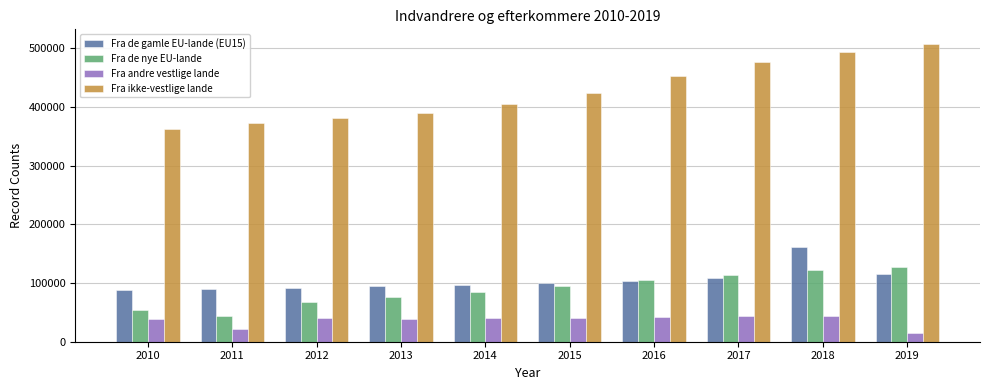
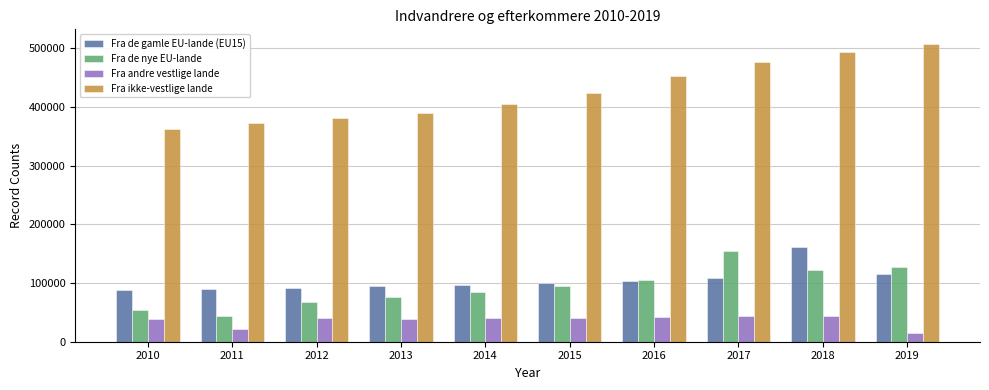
  {
    "Fra de gamle EU-lande (EU15)": {
      "2010": 90000,
      "2011": 90000,
      "2012": 90000,
      "2013": 90000,
      "2014": 100000,
      "2015": 100000,
      "2016": 100000,
      "2017": 110000,
      "2018": 160000,
      "2019": 110000
    },
    "Fra de nye EU-lande": {
      "2010": 50000,
      "2011": 40000,
      "2012": 70000,
      "2013": 80000,
      "2014": 90000,
      "2015": 90000,
      "2016": 110000,
-     "2017": 110000,
+     "2017": 150000,
      "2018": 120000,
      "2019": 130000
    },
    "Fra andre vestlige lande": {
      "2010": 40000,
      "2011": 20000,
      "2012": 40000,
      "2013": 40000,
      "2014": 40000,
      "2015": 40000,
      "2016": 40000,
      "2017": 40000,
      "2018": 40000,
      "2019": 10000
    },
    "Fra ikke-vestlige lande": {
      "2010": 360000,
      "2011": 370000,
      "2012": 380000,
      "2013": 390000,
      "2014": 400000,
      "2015": 420000,
      "2016": 450000,
      "2017": 480000,
      "2018": 490000,
      "2019": 510000
    }
  }
